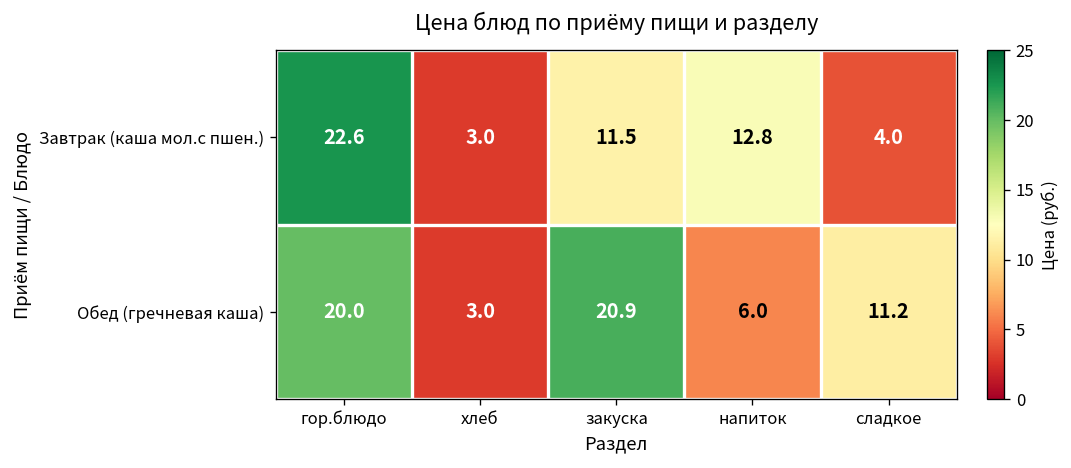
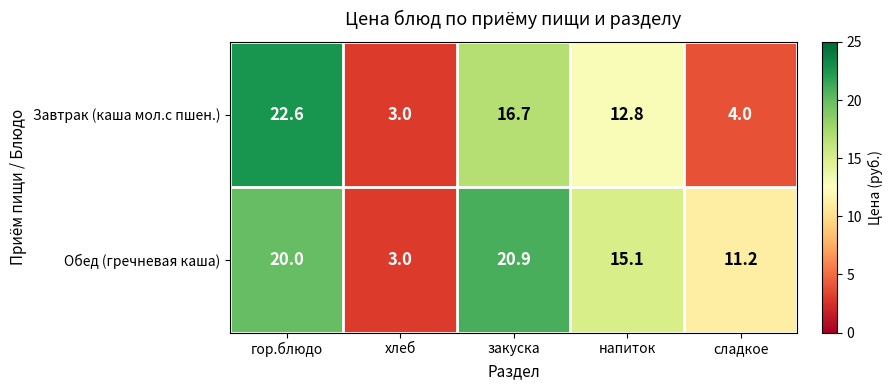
  {
    "Завтрак (каша мол.с пшен.)": {
      "гор.блюдо": 22.6,
      "хлеб": 3.0,
-     "закуска": 11.5,
+     "закуска": 16.7,
      "напиток": 12.8,
      "сладкое": 4.0
    },
    "Обед (гречневая каша)": {
      "гор.блюдо": 20.0,
      "хлеб": 3.0,
      "закуска": 20.9,
-     "напиток": 6.0,
+     "напиток": 15.1,
      "сладкое": 11.2
    }
  }
